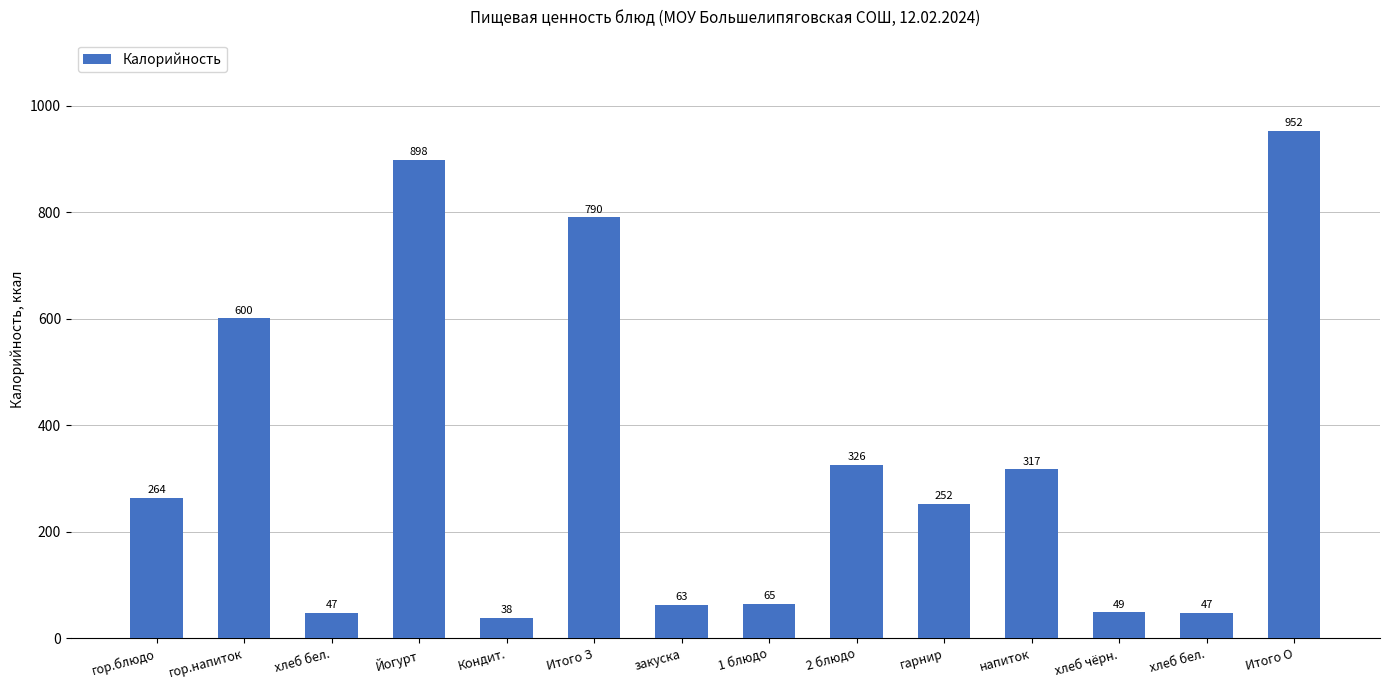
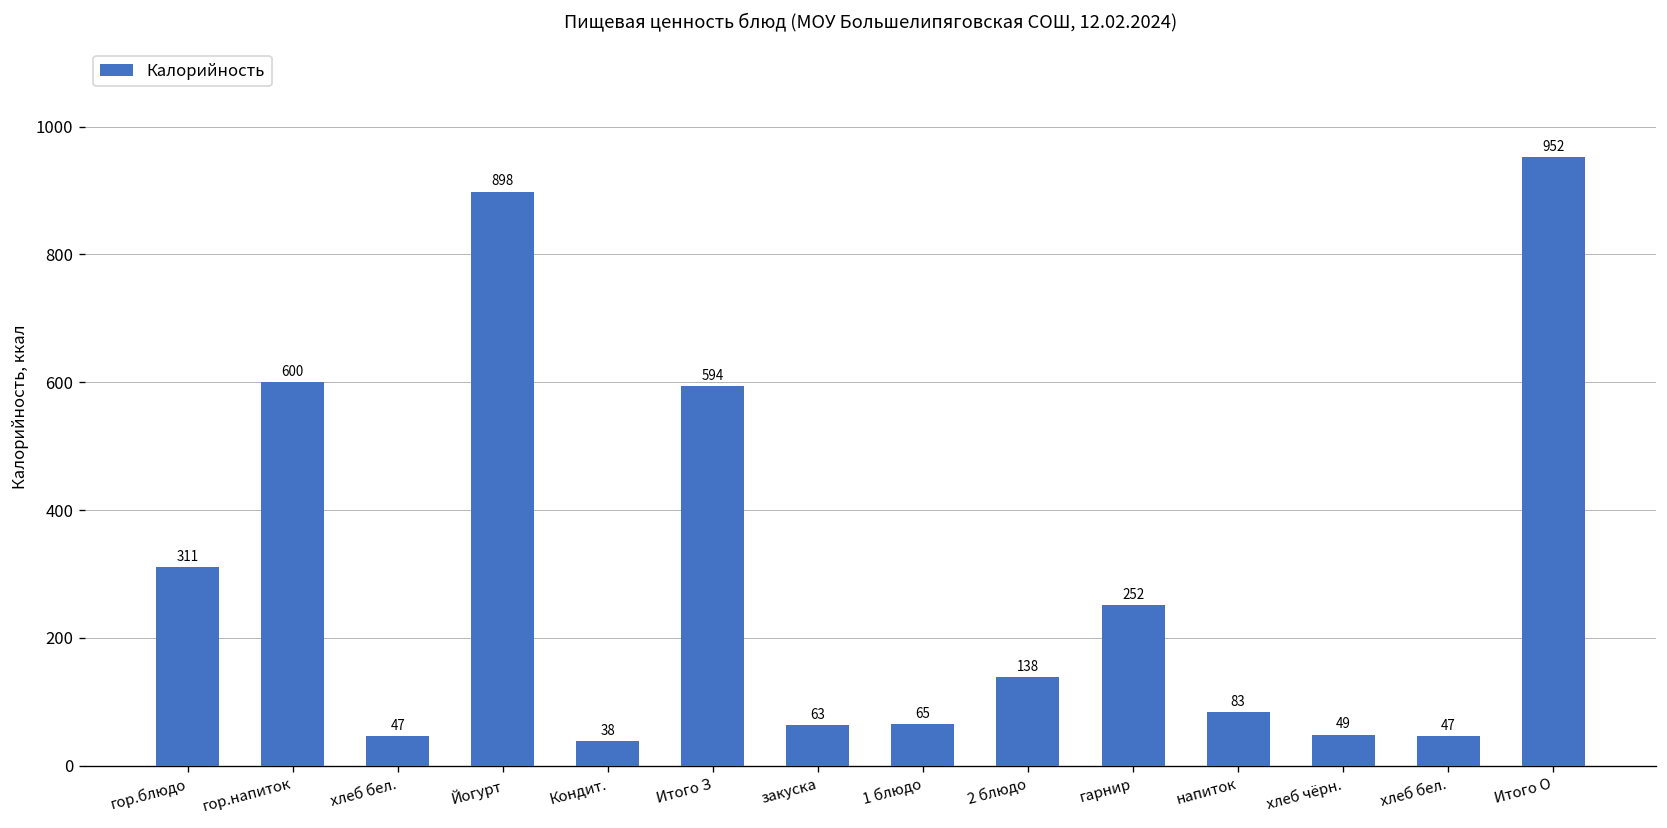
  {
-   "гор.блюдо": 264,
+   "гор.блюдо": 311,
    "гор.напиток": 600,
    "Йогурт": 898,
    "Кондит.": 38,
-   "Итого З": 790,
+   "Итого З": 594,
    "закуска": 63,
    "1 блюдо": 65,
-   "2 блюдо": 326,
+   "2 блюдо": 138,
    "гарнир": 252,
-   "напиток": 317,
+   "напиток": 83,
    "хлеб чёрн.": 49,
    "Итого О": 952
  }
